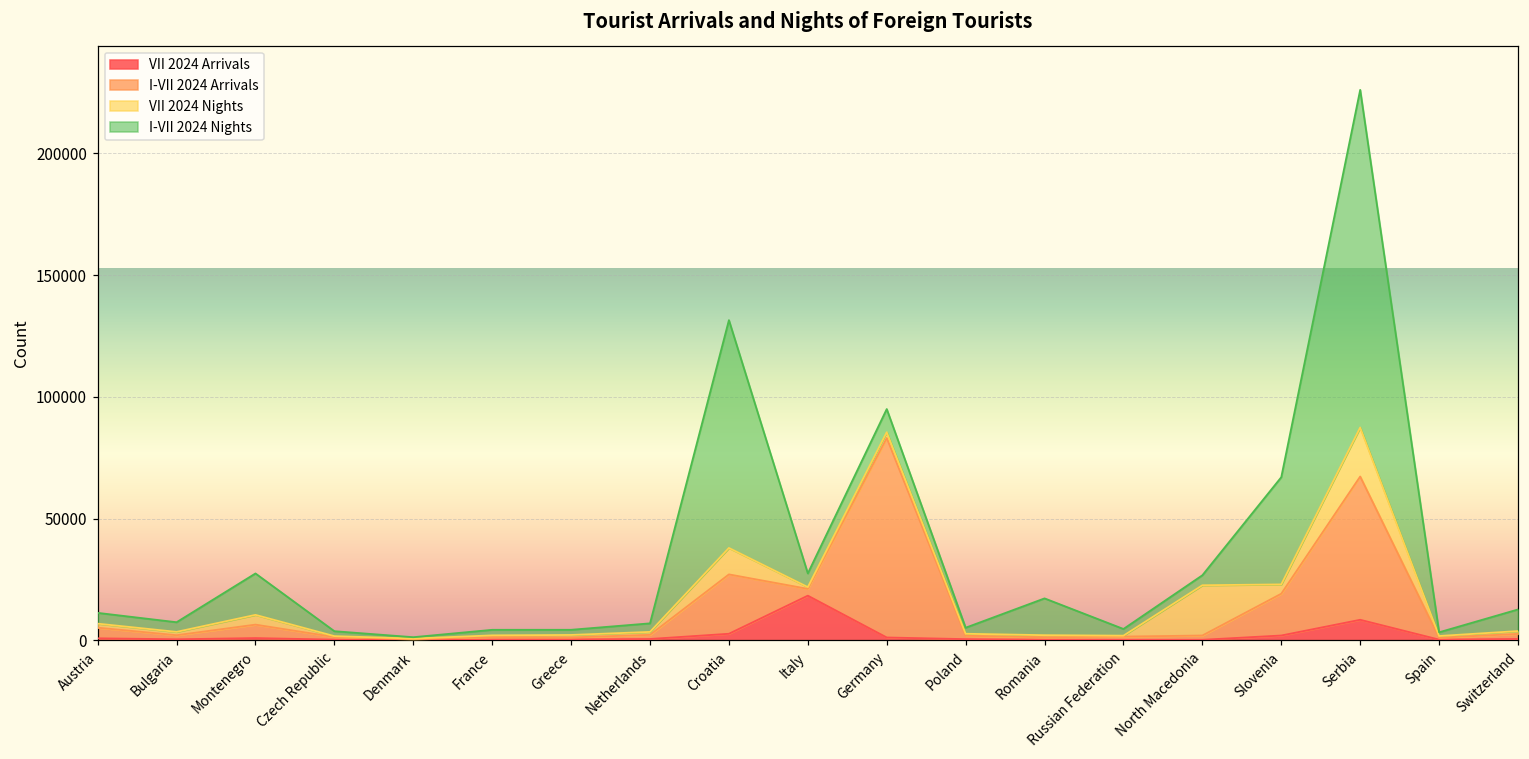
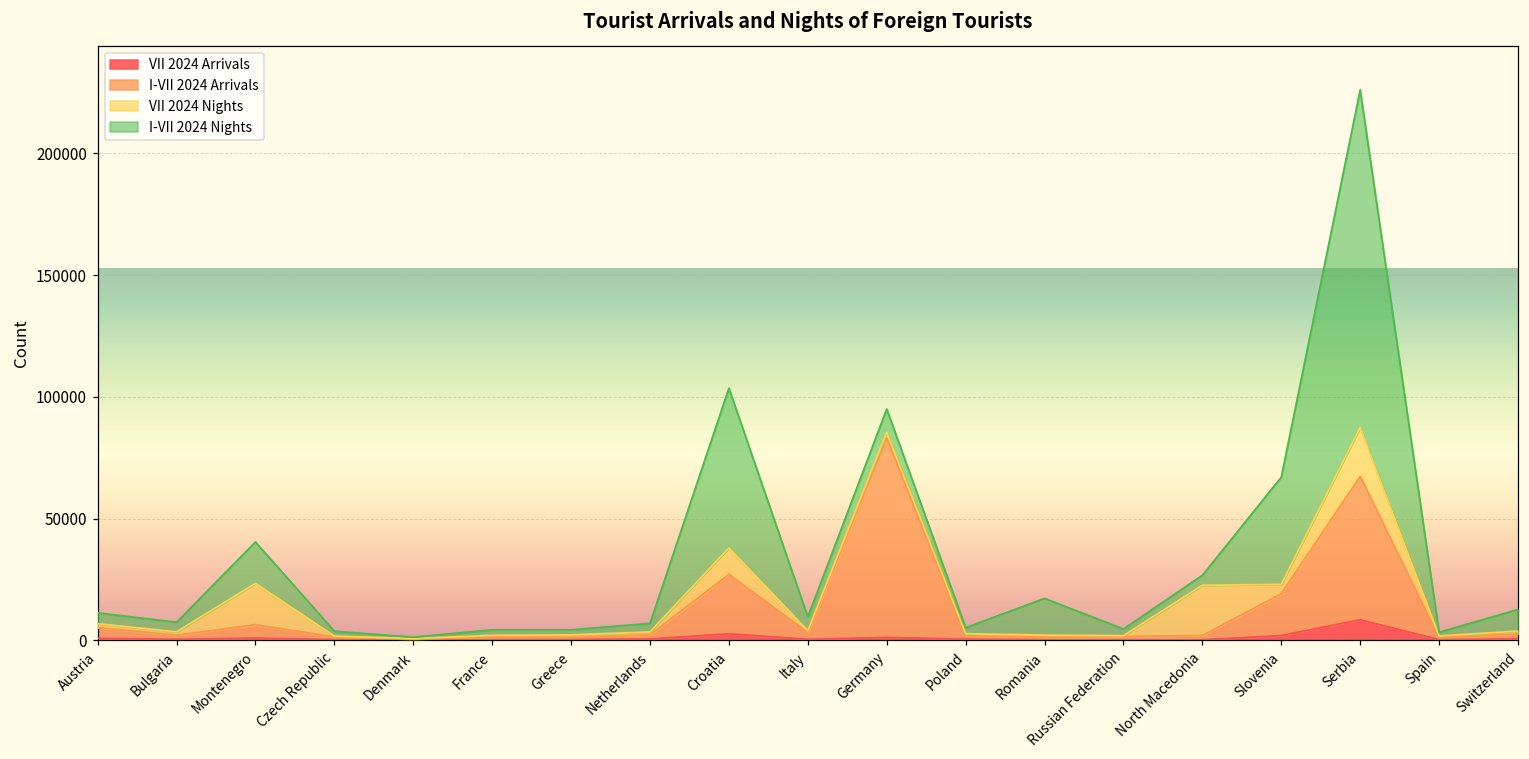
  {
    "VII 2024 Arrivals": {
      "Austria": 1000,
      "Bulgaria": 0,
      "Montenegro": 1000,
      "Netherlands": 1000,
      "Croatia": 3000,
-     "Italy": 18000,
+     "Italy": 0,
      "Germany": 1000,
      "Poland": 1000,
      "Russian Federation": 0,
      "North Macedonia": 0,
      "Slovenia": 2000,
      "Serbia": 8000,
      "Switzerland": 1000
    },
    "I-VII 2024 Arrivals": {
      "Austria": 4000,
      "Bulgaria": 2000,
      "Montenegro": 6000,
      "Netherlands": 2000,
      "Croatia": 24000,
      "Germany": 82000,
      "North Macedonia": 2000,
      "Slovenia": 17000,
      "Serbia": 59000,
      "Switzerland": 2000
    },
    "VII 2024 Nights": {
      "Austria": 2000,
      "Bulgaria": 1000,
-     "Montenegro": 4000,
+     "Montenegro": 17000,
      "Netherlands": 1000,
      "Croatia": 11000,
      "Germany": 2000,
      "North Macedonia": 21000,
      "Slovenia": 4000,
      "Serbia": 20000,
      "Switzerland": 1000
    },
    "I-VII 2024 Nights": {
      "Austria": 4000,
      "Bulgaria": 4000,
      "Montenegro": 17000,
      "Czech Republic": 2000,
      "France": 2000,
      "Greece": 2000,
      "Netherlands": 4000,
-     "Croatia": 94000,
+     "Croatia": 66000,
      "Italy": 6000,
      "Germany": 10000,
      "Poland": 2000,
      "Romania": 15000,
      "Russian Federation": 3000,
      "North Macedonia": 4000,
      "Slovenia": 44000,
      "Serbia": 139000,
      "Spain": 2000,
      "Switzerland": 9000
    }
  }
